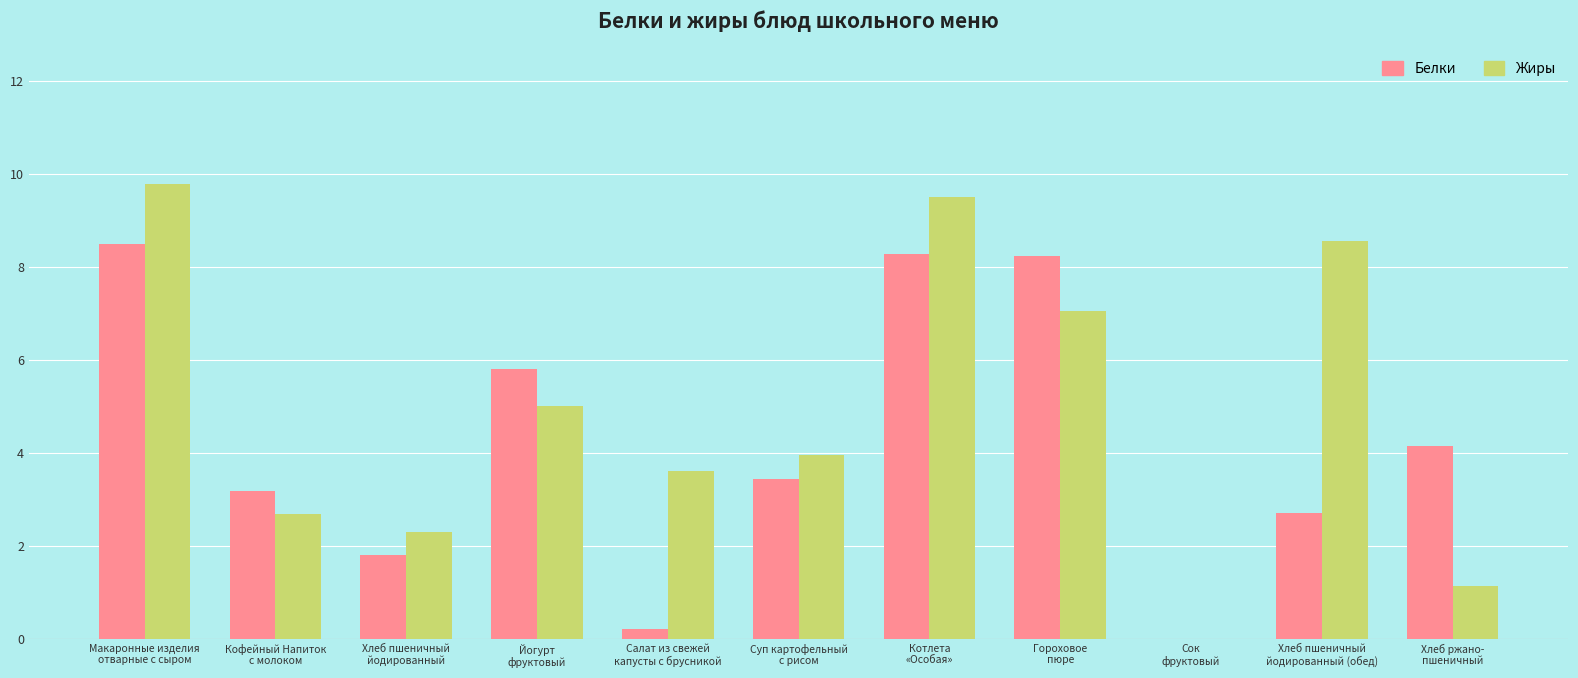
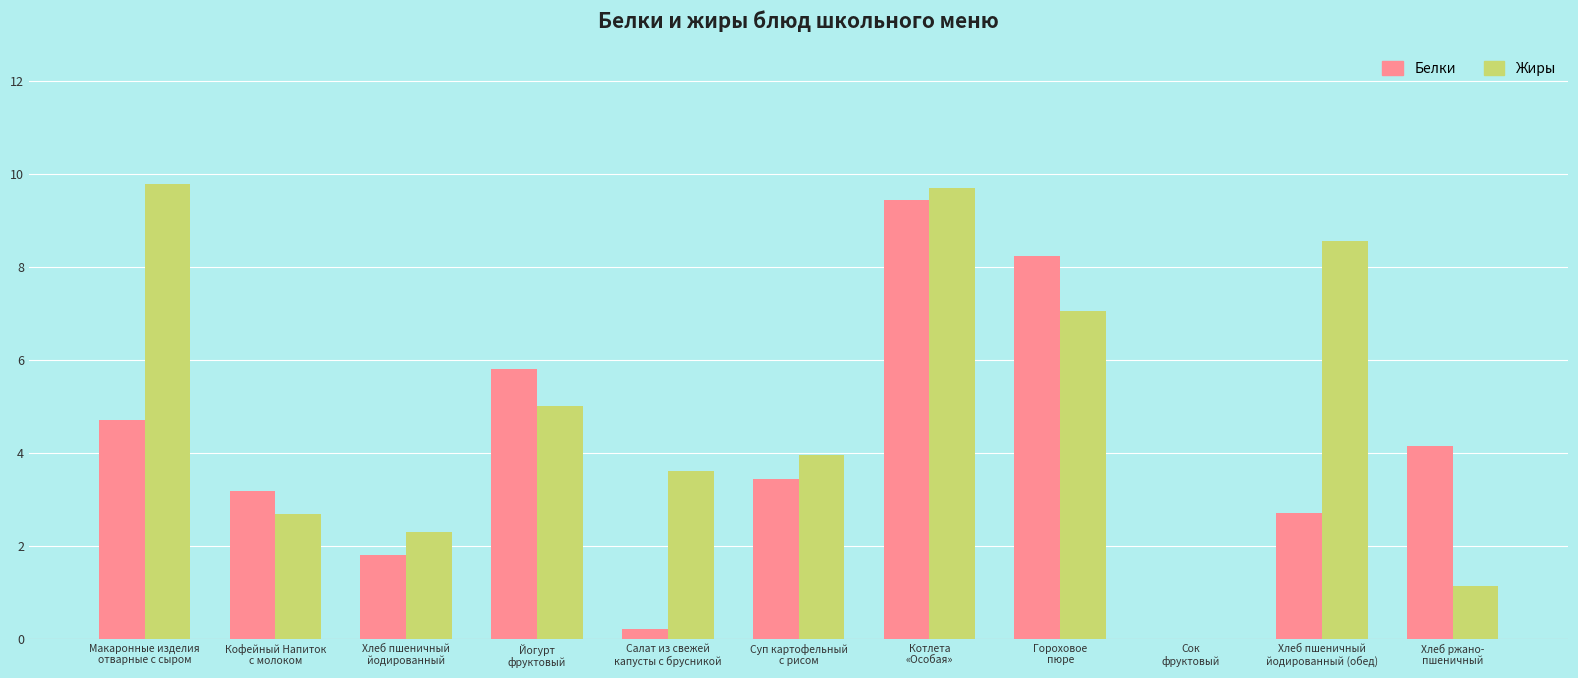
  {
    "Белки": {
-     "Макаронные изделия отварные с сыром": 8.5,
+     "Макаронные изделия отварные с сыром": 4.7,
      "Кофейный Напиток с молоком": 3.2,
      "Хлеб пшеничный йодированный": 1.8,
      "Йогурт фруктовый": 5.8,
      "Салат из свежей капусты с брусникой": 0.2,
      "Суп картофельный с рисом": 3.4,
-     "Котлета «Особая»": 8.3,
+     "Котлета «Особая»": 9.4,
      "Гороховое пюре": 8.2,
      "Сок фруктовый": 0.0,
      "Хлеб пшеничный йодированный (обед)": 2.7,
      "Хлеб ржано- пшеничный": 4.1
    },
    "Жиры": {
      "Макаронные изделия отварные с сыром": 9.8,
      "Кофейный Напиток с молоком": 2.7,
      "Хлеб пшеничный йодированный": 2.3,
      "Йогурт фруктовый": 5.0,
      "Салат из свежей капусты с брусникой": 3.6,
      "Суп картофельный с рисом": 3.9,
-     "Котлета «Особая»": 9.5,
+     "Котлета «Особая»": 9.7,
      "Гороховое пюре": 7.0,
      "Сок фруктовый": 0.0,
      "Хлеб пшеничный йодированный (обед)": 8.6,
      "Хлеб ржано- пшеничный": 1.1
    }
  }
